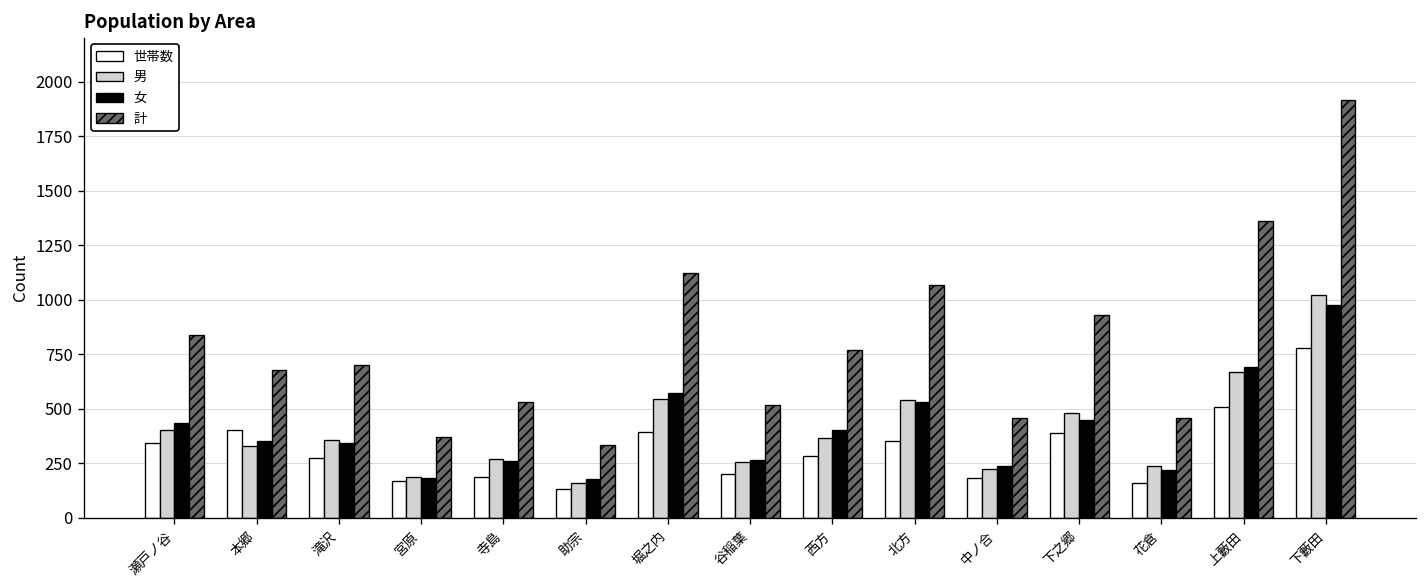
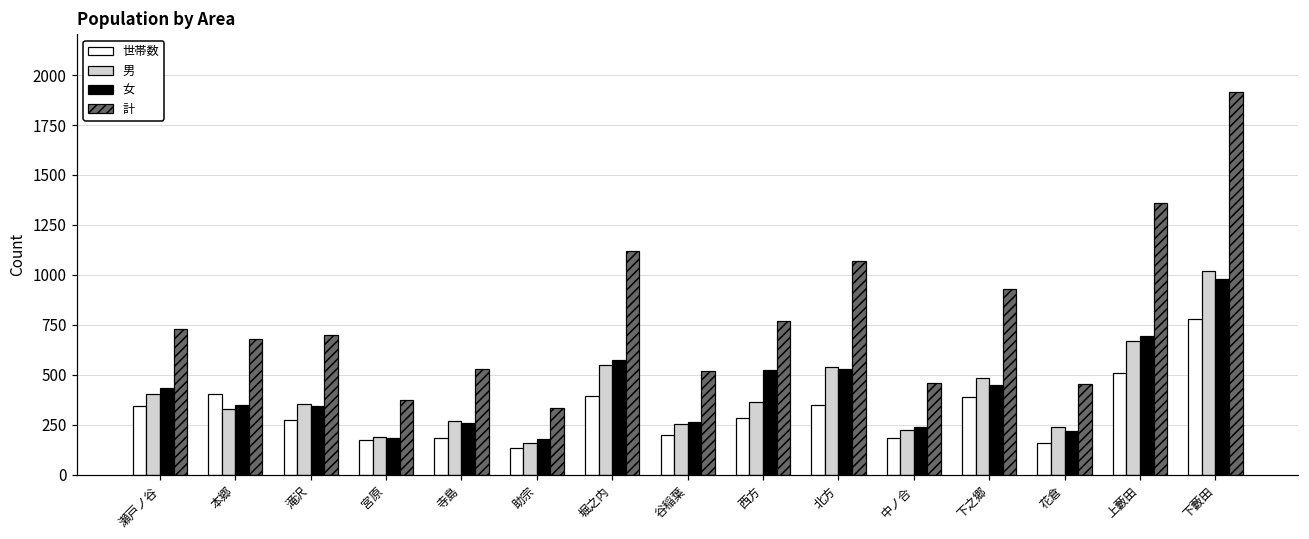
  {
    "世帯数": {
      "瀬戸ノ谷": 340,
      "本郷": 400,
      "滝沢": 270,
      "宮原": 170,
      "寺島": 190,
      "助宗": 130,
      "堀之内": 400,
      "谷稲葉": 200,
      "西方": 280,
      "北方": 350,
      "中ノ合": 180,
      "下之郷": 390,
      "花倉": 160,
      "上藪田": 510,
      "下藪田": 780
    },
    "男": {
      "瀬戸ノ谷": 400,
      "本郷": 330,
      "滝沢": 360,
      "宮原": 190,
      "寺島": 270,
      "助宗": 160,
      "堀之内": 550,
      "谷稲葉": 260,
      "西方": 370,
      "北方": 540,
      "中ノ合": 220,
      "下之郷": 480,
      "花倉": 240,
      "上藪田": 670,
      "下藪田": 1020
    },
    "女": {
      "瀬戸ノ谷": 440,
      "本郷": 350,
      "滝沢": 350,
      "宮原": 180,
      "寺島": 260,
      "助宗": 180,
      "堀之内": 570,
      "谷稲葉": 260,
-     "西方": 400,
+     "西方": 530,
      "北方": 530,
      "中ノ合": 240,
      "下之郷": 450,
      "花倉": 220,
      "上藪田": 690,
      "下藪田": 980
    },
    "計": {
-     "瀬戸ノ谷": 840,
+     "瀬戸ノ谷": 730,
      "本郷": 680,
      "滝沢": 700,
      "宮原": 370,
      "寺島": 530,
      "助宗": 330,
      "堀之内": 1120,
      "谷稲葉": 520,
      "西方": 770,
      "北方": 1070,
      "中ノ合": 460,
      "下之郷": 930,
      "花倉": 460,
      "上藪田": 1360,
      "下藪田": 1920
    }
  }
